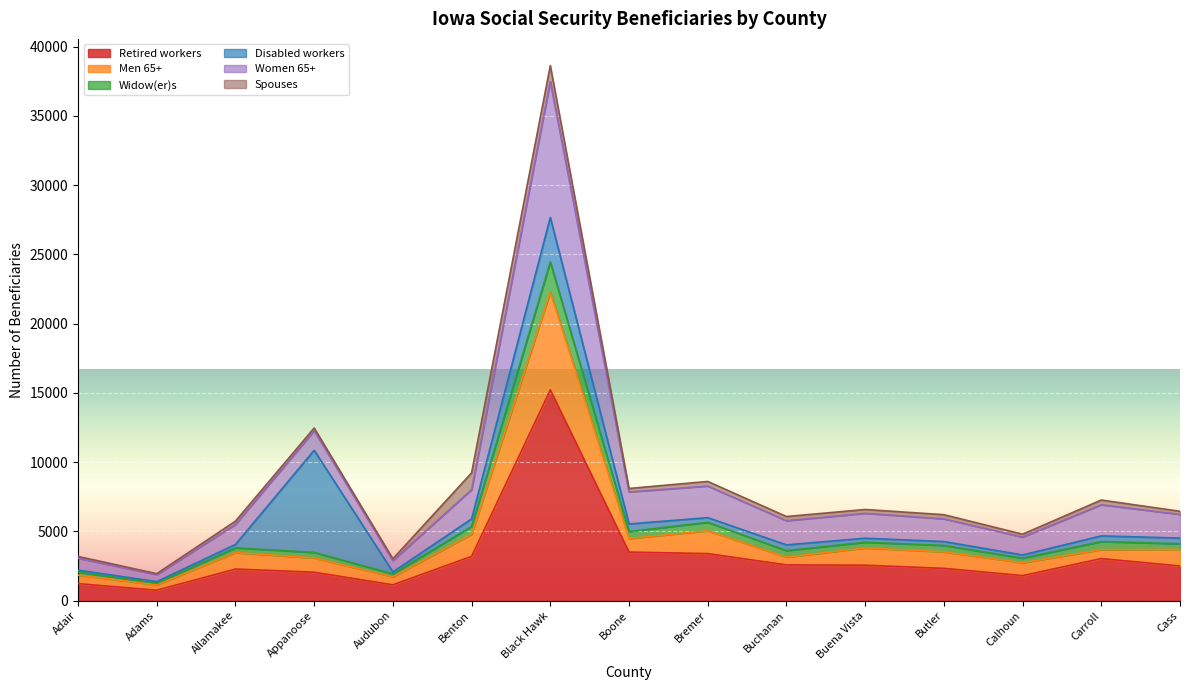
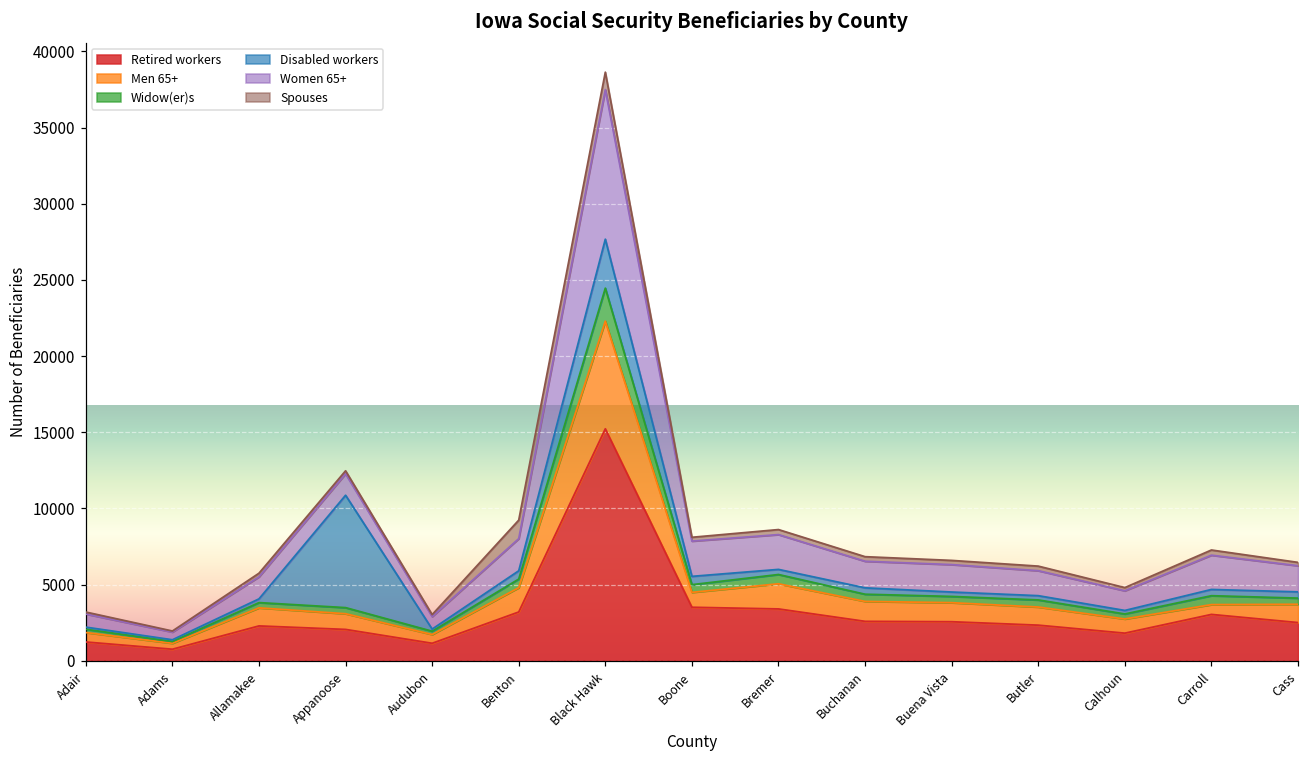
  {
    "Retired workers": {
      "Adair": 1200,
      "Adams": 800,
      "Allamakee": 2300,
      "Appanoose": 2100,
      "Audubon": 1100,
      "Benton": 3200,
      "Black Hawk": 15200,
      "Boone": 3500,
      "Bremer": 3400,
      "Buchanan": 2600,
      "Buena Vista": 2600,
      "Butler": 2300,
      "Calhoun": 1800,
      "Carroll": 3000,
      "Cass": 2500
    },
    "Men 65+": {
      "Adair": 600,
      "Allamakee": 1200,
      "Appanoose": 1000,
      "Audubon": 600,
      "Benton": 1600,
      "Black Hawk": 7100,
      "Boone": 1000,
      "Bremer": 1700,
-     "Buchanan": 600,
+     "Buchanan": 1300,
      "Buena Vista": 1300,
      "Butler": 1200,
      "Calhoun": 900,
      "Carroll": 600,
      "Cass": 1200
    },
    "Widow(er)s": {
      "Allamakee": 300,
      "Appanoose": 400,
      "Benton": 600,
      "Black Hawk": 2200,
      "Boone": 500,
      "Bremer": 600,
      "Buchanan": 500,
      "Buena Vista": 400,
      "Butler": 500,
      "Calhoun": 300,
      "Carroll": 600,
      "Cass": 400
    },
    "Disabled workers": {
      "Allamakee": 200,
      "Appanoose": 7400,
      "Benton": 500,
      "Black Hawk": 3200,
      "Boone": 500,
      "Bremer": 300,
      "Buchanan": 400,
      "Buena Vista": 300,
      "Butler": 300,
      "Calhoun": 200,
      "Carroll": 400,
      "Cass": 400
    },
    "Women 65+": {
      "Allamakee": 1400,
      "Appanoose": 1400,
      "Benton": 2100,
      "Black Hawk": 9800,
      "Boone": 2300,
      "Bremer": 2300,
      "Buchanan": 1700,
      "Buena Vista": 1800,
      "Butler": 1600,
      "Calhoun": 1300,
      "Carroll": 2300,
      "Cass": 1700
    },
    "Spouses": {
      "Allamakee": 200,
      "Appanoose": 200,
      "Benton": 1200,
      "Black Hawk": 1100,
      "Boone": 300,
      "Bremer": 300,
      "Buchanan": 300,
      "Buena Vista": 300,
      "Butler": 300,
      "Calhoun": 200,
      "Carroll": 300,
      "Cass": 200
    }
  }
